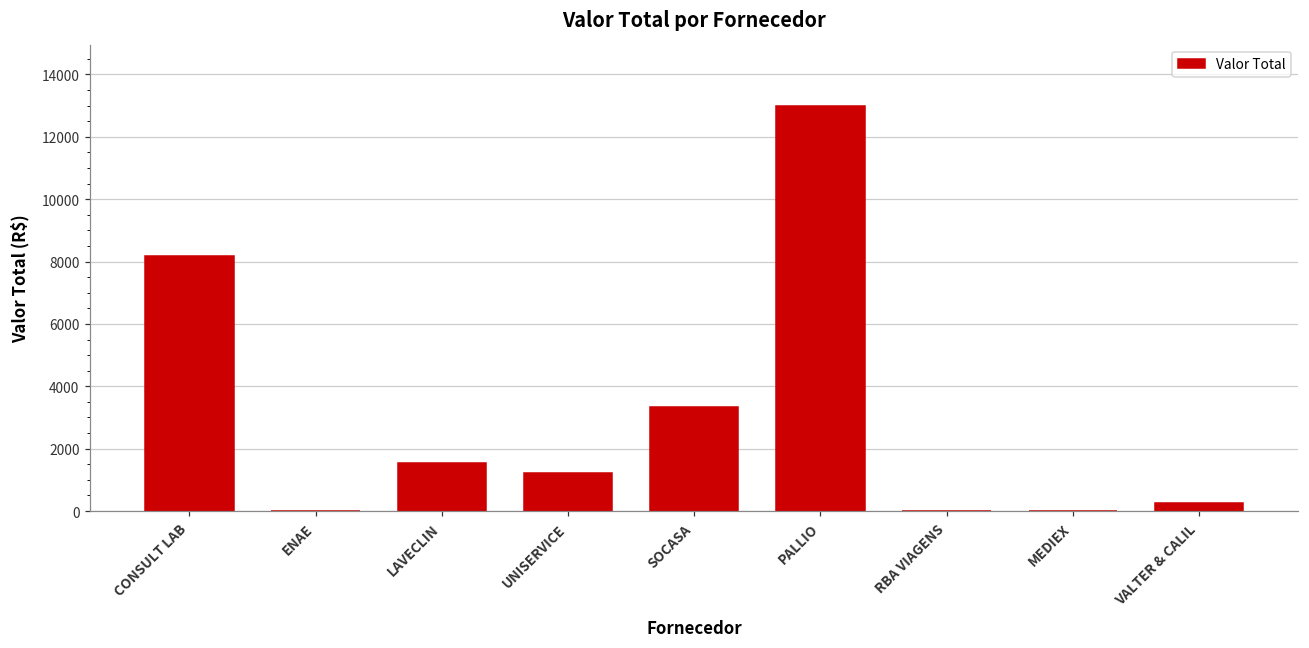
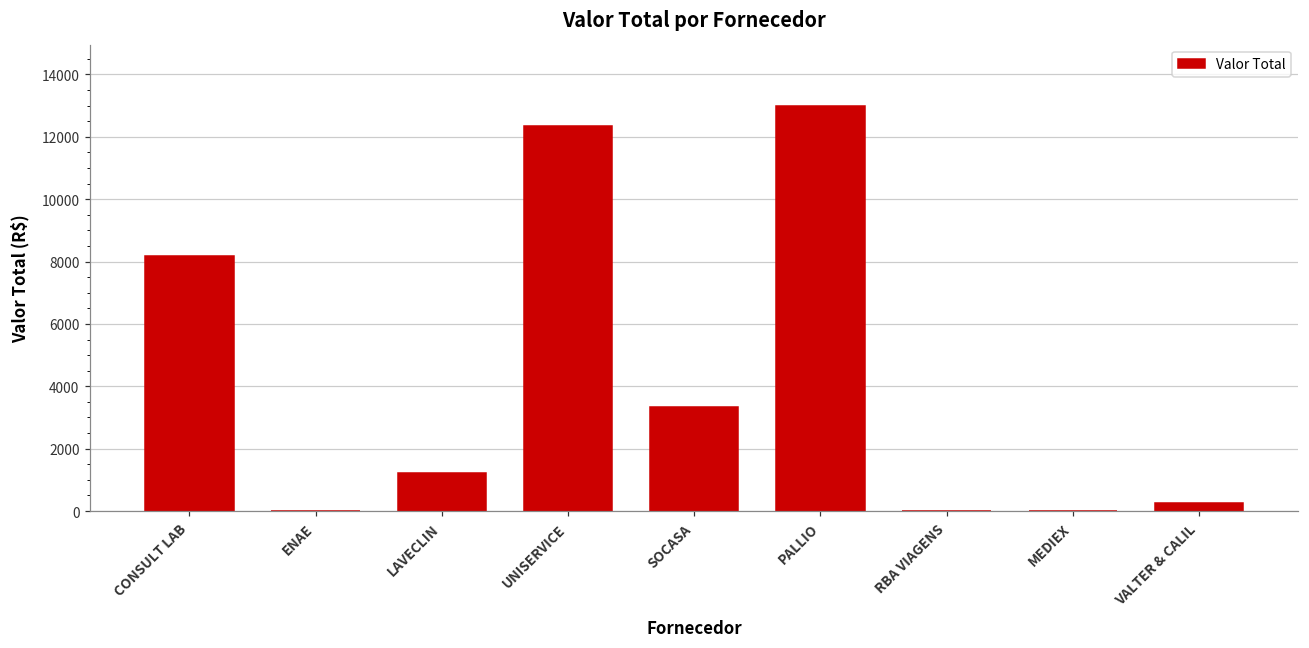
  {
    "CONSULT LAB": 8200,
    "ENAE": 0,
-   "LAVECLIN": 1600,
-   "UNISERVICE": 1200,
+   "LAVECLIN": 1200,
+   "UNISERVICE": 12300,
    "SOCASA": 3300,
    "PALLIO": 13000,
    "RBA VIAGENS": 0,
    "MEDIEX": 0,
    "VALTER & CALIL": 300
  }
